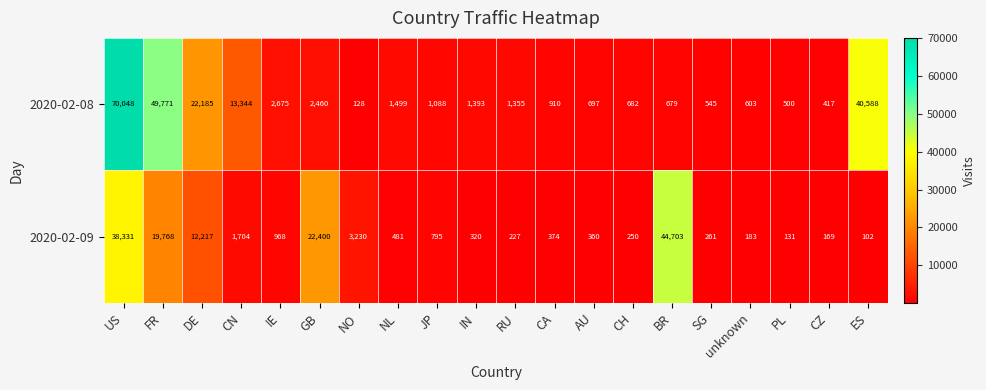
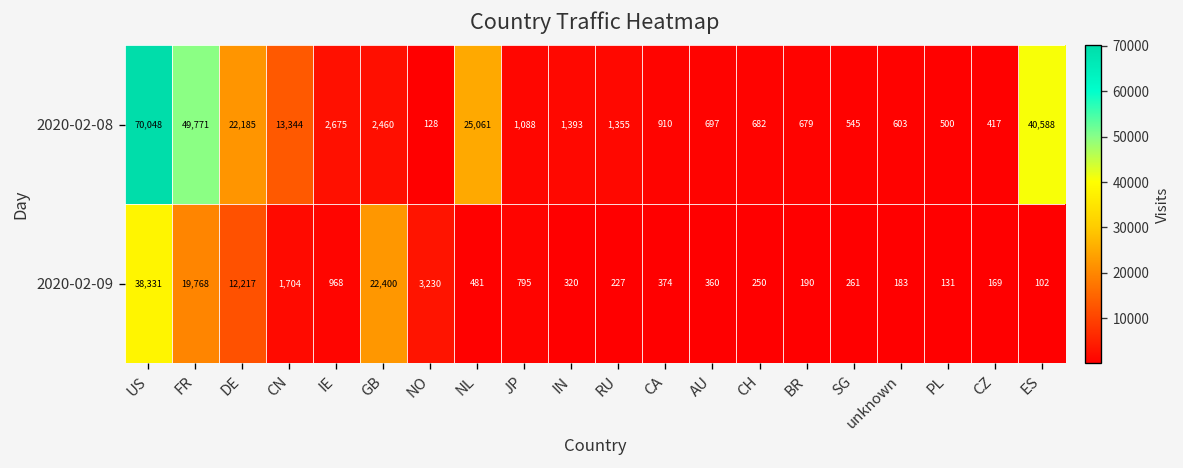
  {
    "2020-02-08": {
      "US": "70,048",
      "FR": "49,771",
      "DE": "22,185",
      "CN": "13,344",
      "IE": "2,675",
      "GB": "2,460",
      "NO": "128",
-     "NL": "1,499",
+     "NL": "25,061",
      "JP": "1,088",
      "IN": "1,393",
      "RU": "1,355",
      "CA": "910",
      "AU": "697",
      "CH": "682",
      "BR": "679",
      "SG": "545",
      "unknown": "603",
      "PL": "500",
      "CZ": "417",
      "ES": "40,588"
    },
    "2020-02-09": {
      "US": "38,331",
      "FR": "19,768",
      "DE": "12,217",
      "CN": "1,704",
      "IE": "968",
      "GB": "22,400",
      "NO": "3,230",
      "NL": "481",
      "JP": "795",
      "IN": "320",
      "RU": "227",
      "CA": "374",
      "AU": "360",
      "CH": "250",
-     "BR": "44,703",
+     "BR": "190",
      "SG": "261",
      "unknown": "183",
      "PL": "131",
      "CZ": "169",
      "ES": "102"
    }
  }
